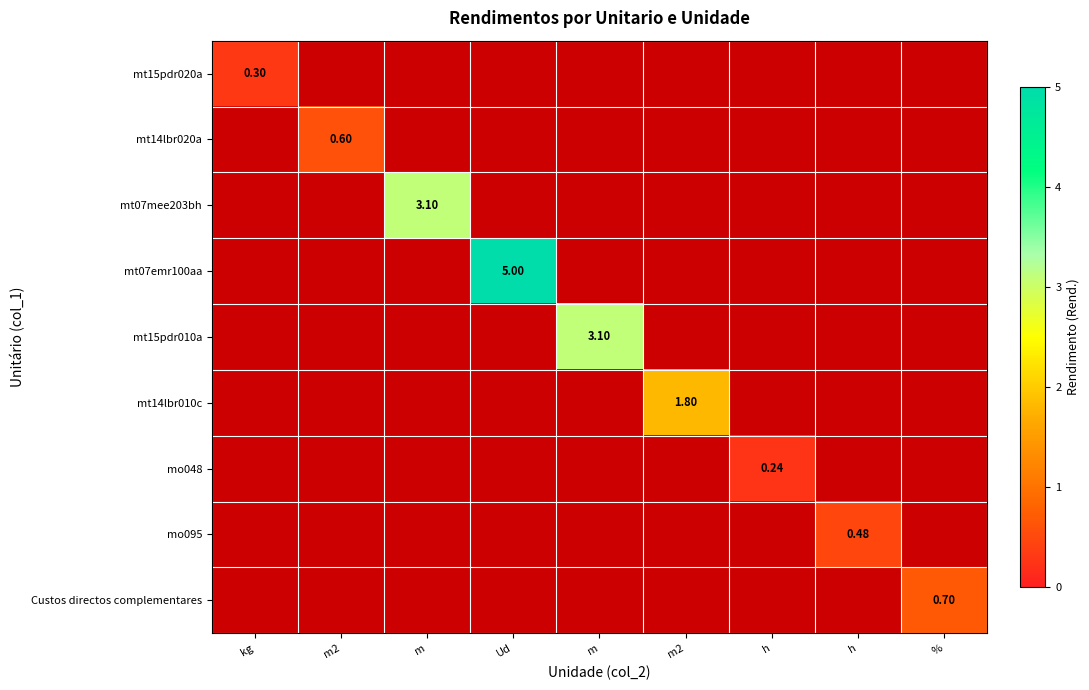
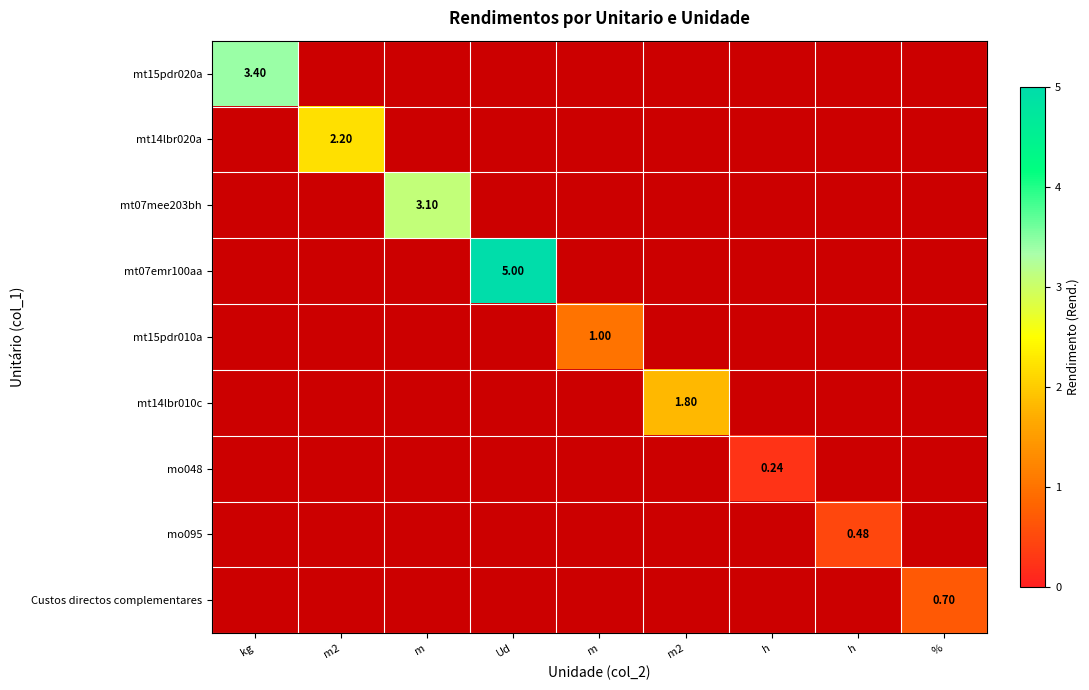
  {
    "mt15pdr020a": {
-     "kg": 0.30
+     "kg": 3.40
    },
    "mt14lbr020a": {
-     "m2": 0.60
+     "m2": 2.20
    },
    "mt07mee203bh": {
      "m": 3.10
    },
    "mt07emr100aa": {
      "Ud": 5.00
    },
    "mt15pdr010a": {
-     "m": 3.10
+     "m": 1.00
    },
    "mt14lbr010c": {
      "m2": 1.80
    },
    "mo048": {
      "h": 0.24
    },
    "mo095": {
      "h": 0.48
    },
    "Custos directos complementares": {
      "%": 0.70
    }
  }
